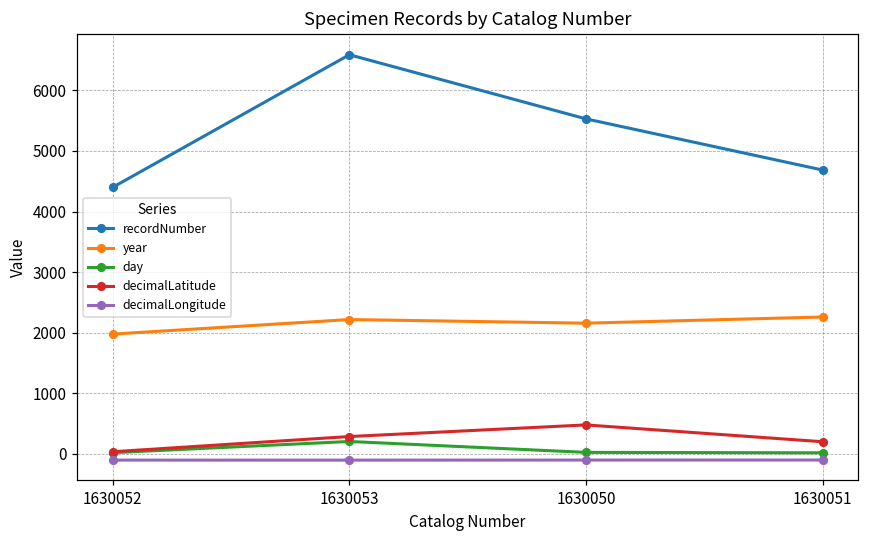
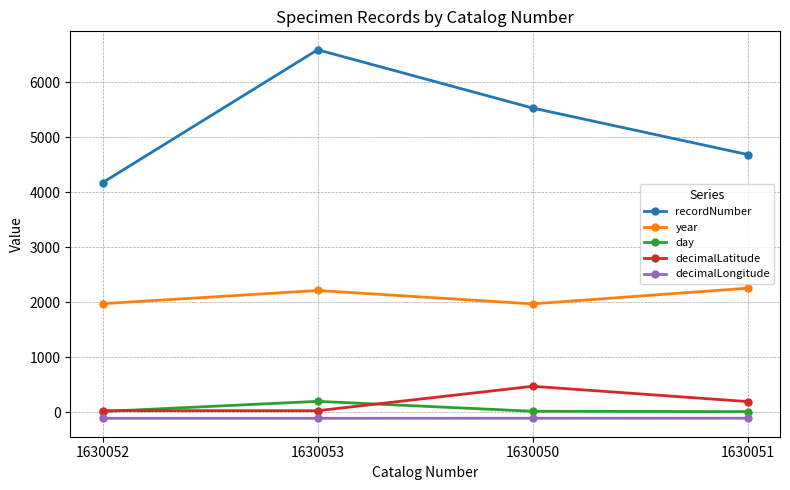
  {
    "recordNumber": {
-     "1630052": 4400,
+     "1630052": 4200,
      "1630053": 6600,
      "1630050": 5500,
      "1630051": 4700
    },
    "year": {
      "1630052": 2000,
      "1630053": 2200,
-     "1630050": 2200,
+     "1630050": 2000,
      "1630051": 2300
    },
    "day": {
      "1630053": 200,
      "1630050": 0,
      "1630051": 0
    },
    "decimalLatitude": {
-     "1630053": 300,
+     "1630053": 0,
      "1630050": 500,
      "1630051": 200
    },
    "decimalLongitude": {
      "1630052": -100,
      "1630053": -100,
      "1630050": -100,
      "1630051": -100
    }
  }
